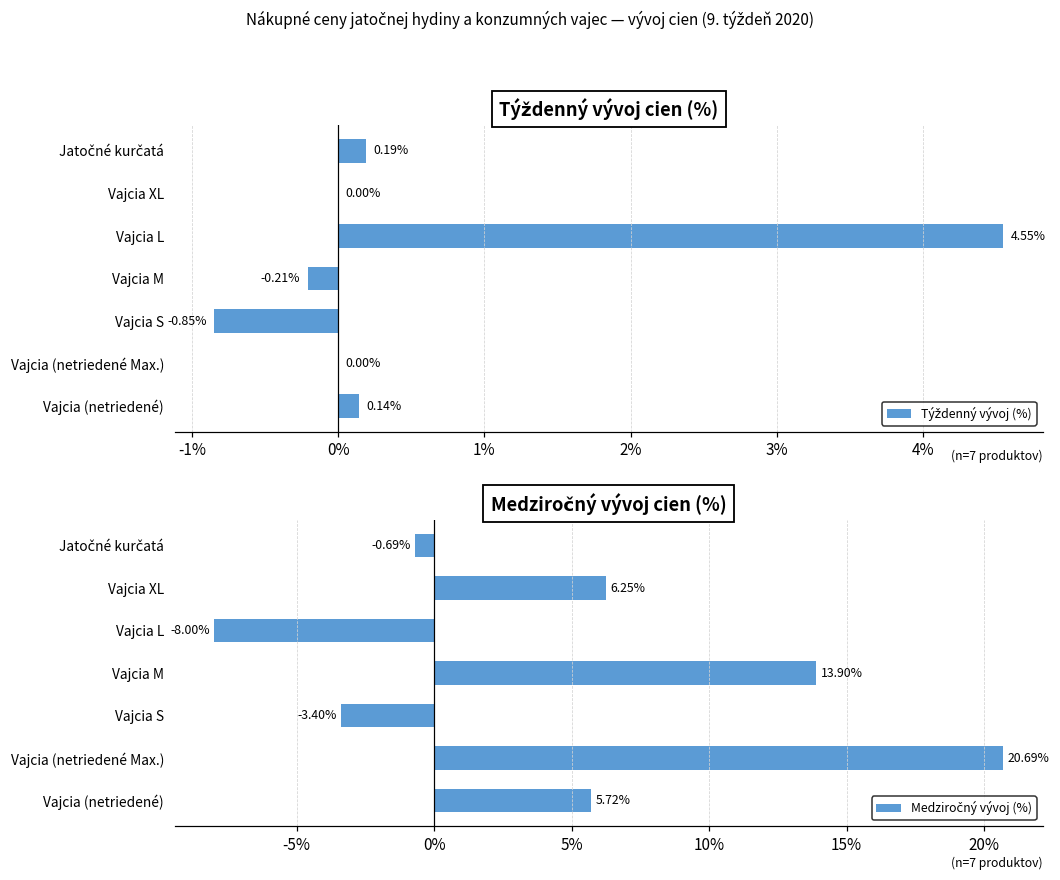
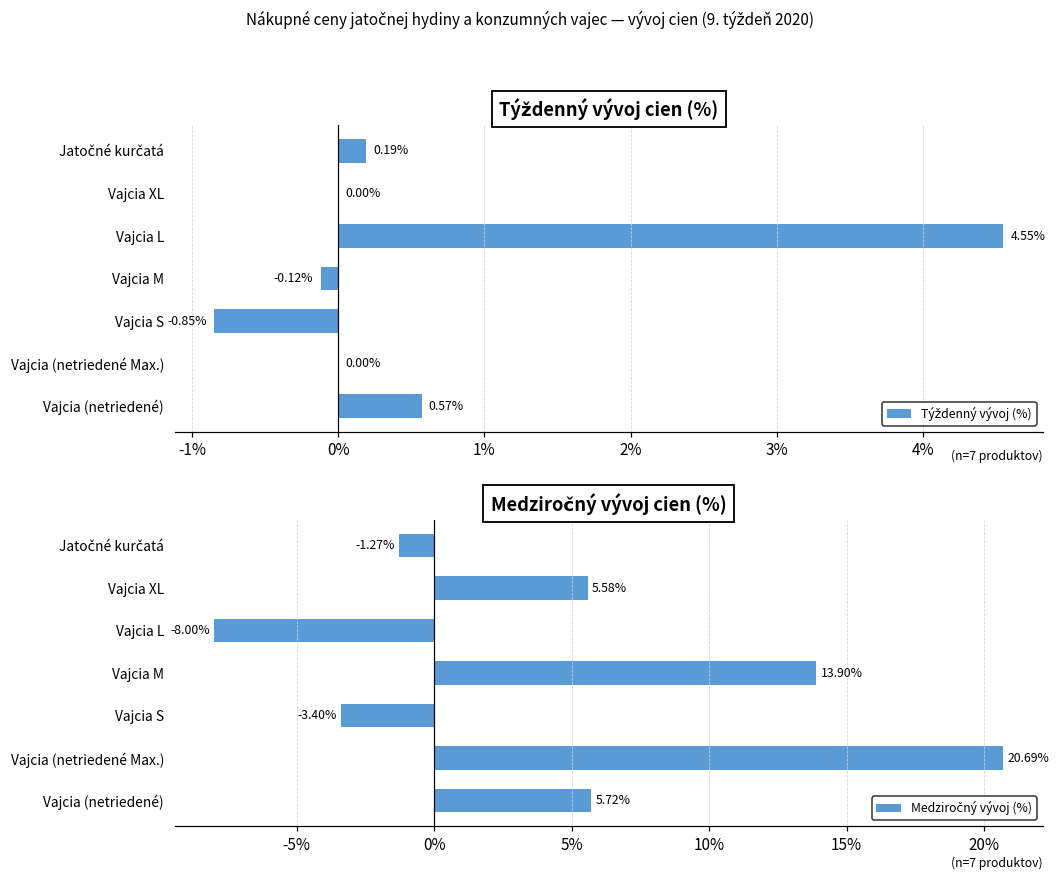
  {
    "Týždenný vývoj cien (%)": {
      "Jatočné kurčatá": "0.19%",
      "Vajcia XL": "0.00%",
      "Vajcia L": "4.55%",
-     "Vajcia M": "-0.21%",
+     "Vajcia M": "-0.12%",
      "Vajcia S": "-0.85%",
      "Vajcia (netriedené Max.)": "0.00%",
-     "Vajcia (netriedené)": "0.14%"
+     "Vajcia (netriedené)": "0.57%"
    },
    "Medziročný vývoj cien (%)": {
-     "Jatočné kurčatá": "-0.69%",
-     "Vajcia XL": "6.25%",
+     "Jatočné kurčatá": "-1.27%",
+     "Vajcia XL": "5.58%",
      "Vajcia L": "-8.00%",
      "Vajcia M": "13.90%",
      "Vajcia S": "-3.40%",
      "Vajcia (netriedené Max.)": "20.69%",
      "Vajcia (netriedené)": "5.72%"
    }
  }
